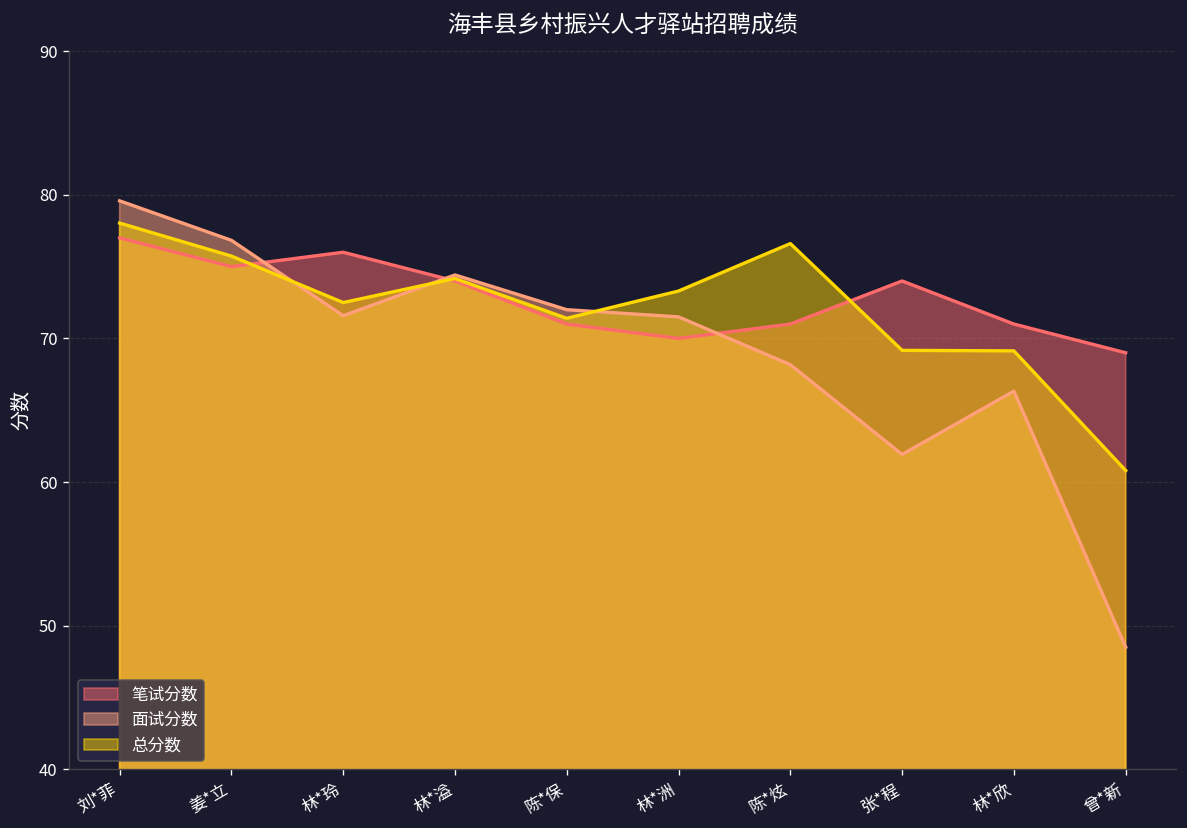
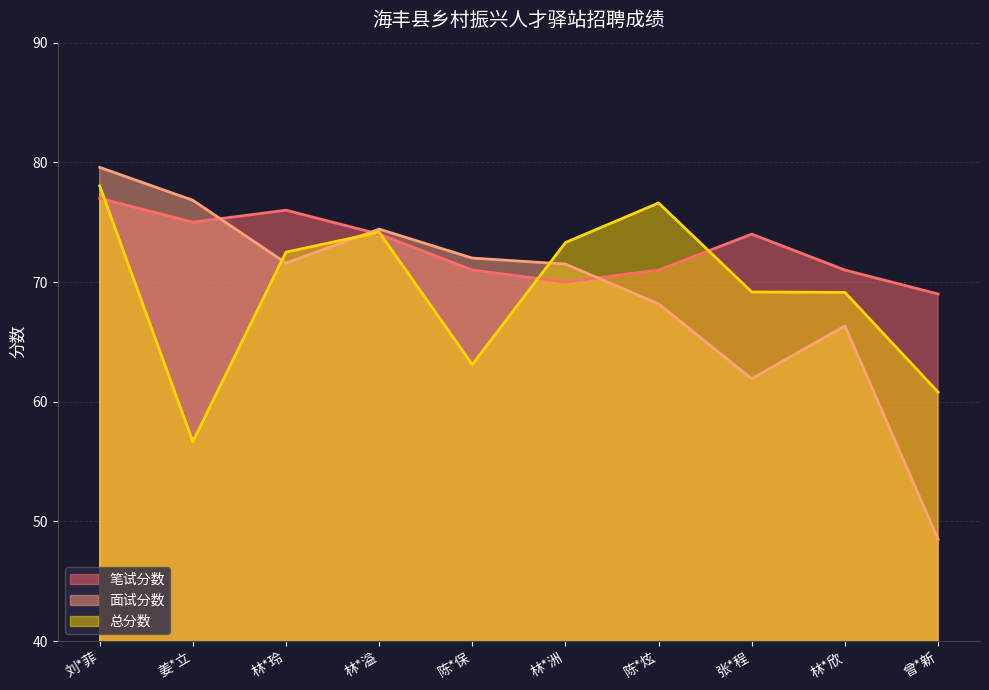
  {
    "总分数": {
      "刘*菲": 78.0,
-     "姜*立": 75.7,
+     "姜*立": 56.7,
      "林*玲": 72.5,
-     "陈*保": 71.4,
+     "陈*保": 63.1,
      "林*洲": 73.3,
      "陈*炫": 76.6,
      "张*程": 69.2,
      "林*欣": 69.1,
      "曾*新": 60.8
    }
  }
